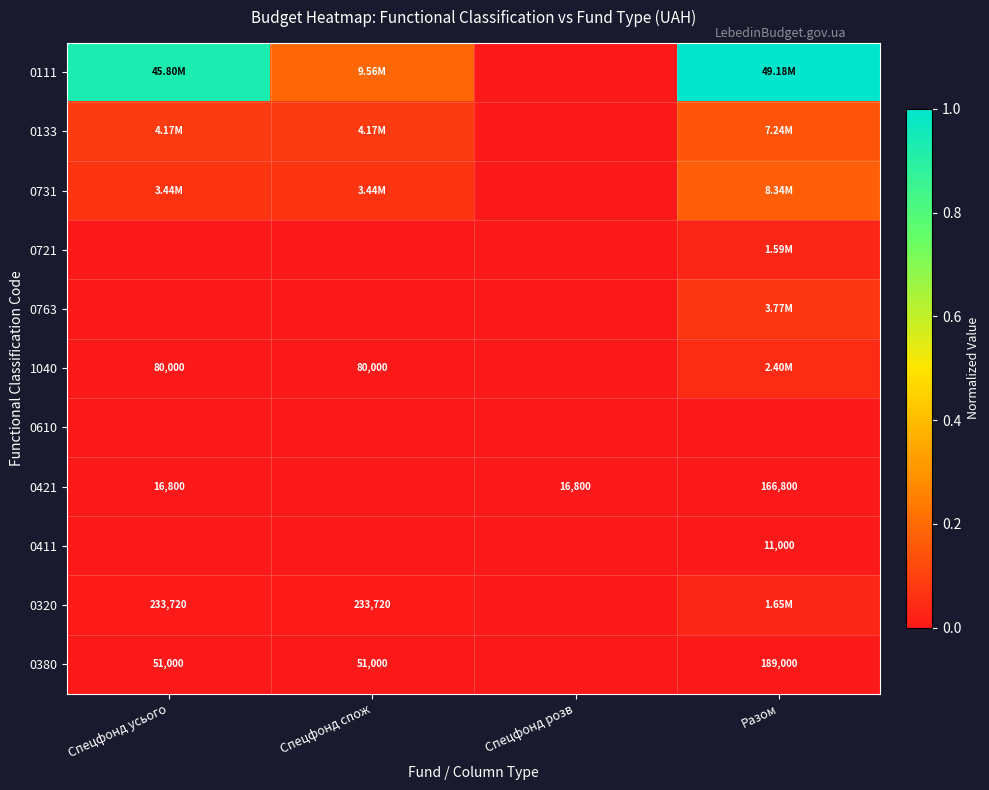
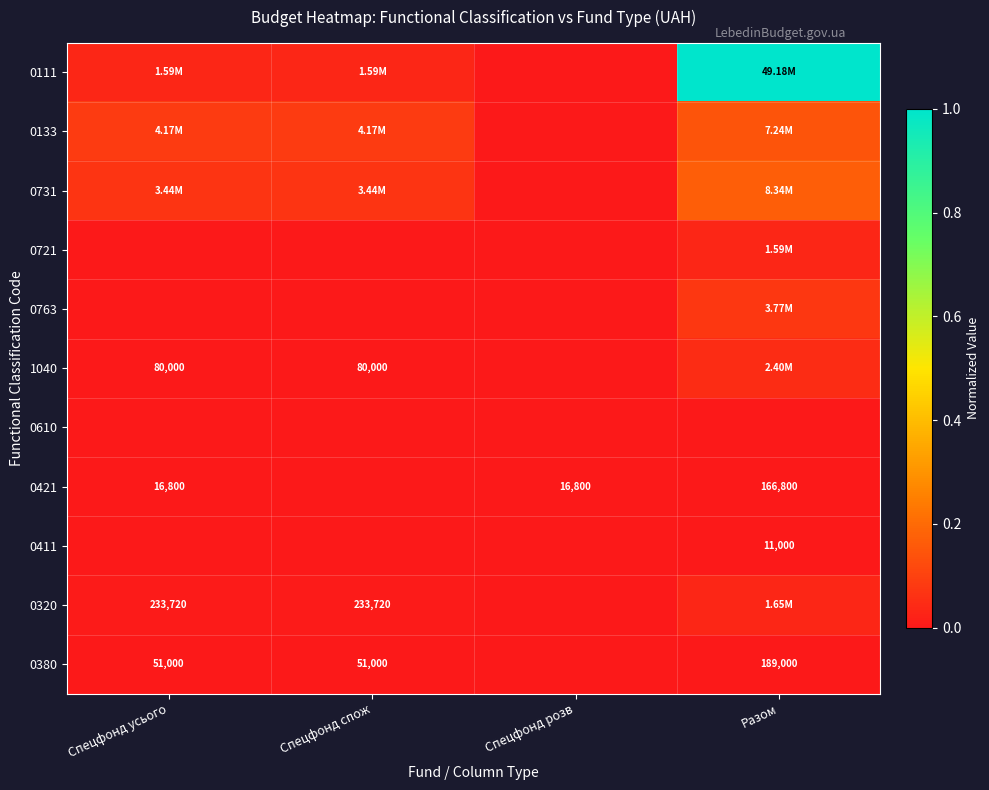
  {
    "0111": {
-     "Спецфонд усього": "45.80M",
-     "Спецфонд спож": "9.56M",
+     "Спецфонд усього": "1.59M",
+     "Спецфонд спож": "1.59M",
      "Разом": "49.18M"
    },
    "0133": {
      "Спецфонд усього": "4.17M",
      "Спецфонд спож": "4.17M",
      "Разом": "7.24M"
    },
    "0731": {
      "Спецфонд усього": "3.44M",
      "Спецфонд спож": "3.44M",
      "Разом": "8.34M"
    },
    "0721": {
      "Разом": "1.59M"
    },
    "0763": {
      "Разом": "3.77M"
    },
    "1040": {
      "Спецфонд усього": "80,000",
      "Спецфонд спож": "80,000",
      "Разом": "2.40M"
    },
    "0421": {
      "Спецфонд усього": "16,800",
      "Спецфонд розв": "16,800",
      "Разом": "166,800"
    },
    "0411": {
      "Разом": "11,000"
    },
    "0320": {
      "Спецфонд усього": "233,720",
      "Спецфонд спож": "233,720",
      "Разом": "1.65M"
    },
    "0380": {
      "Спецфонд усього": "51,000",
      "Спецфонд спож": "51,000",
      "Разом": "189,000"
    }
  }
